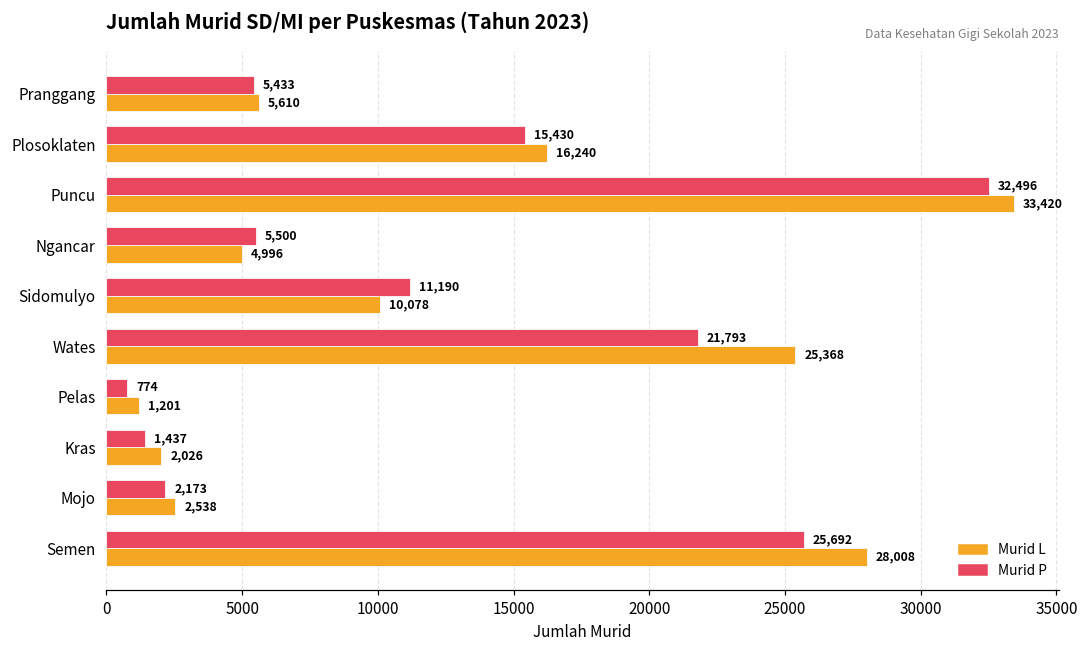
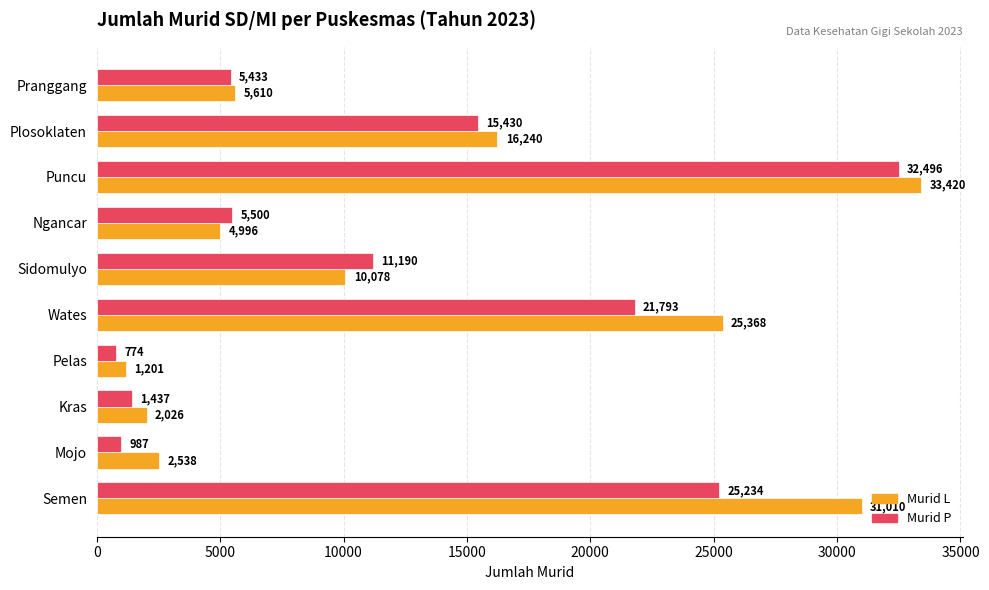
  {
    "Murid L": {
      "Pranggang": "5,610",
      "Plosoklaten": "16,240",
      "Puncu": "33,420",
      "Ngancar": "4,996",
      "Sidomulyo": "10,078",
      "Wates": "25,368",
      "Pelas": "1,201",
      "Kras": "2,026",
      "Mojo": "2,538",
-     "Semen": "28,008"
+     "Semen": "31,010"
    },
    "Murid P": {
      "Pranggang": "5,433",
      "Plosoklaten": "15,430",
      "Puncu": "32,496",
      "Ngancar": "5,500",
      "Sidomulyo": "11,190",
      "Wates": "21,793",
      "Pelas": "774",
      "Kras": "1,437",
-     "Mojo": "2,173",
-     "Semen": "25,692"
+     "Mojo": "987",
+     "Semen": "25,234"
    }
  }
